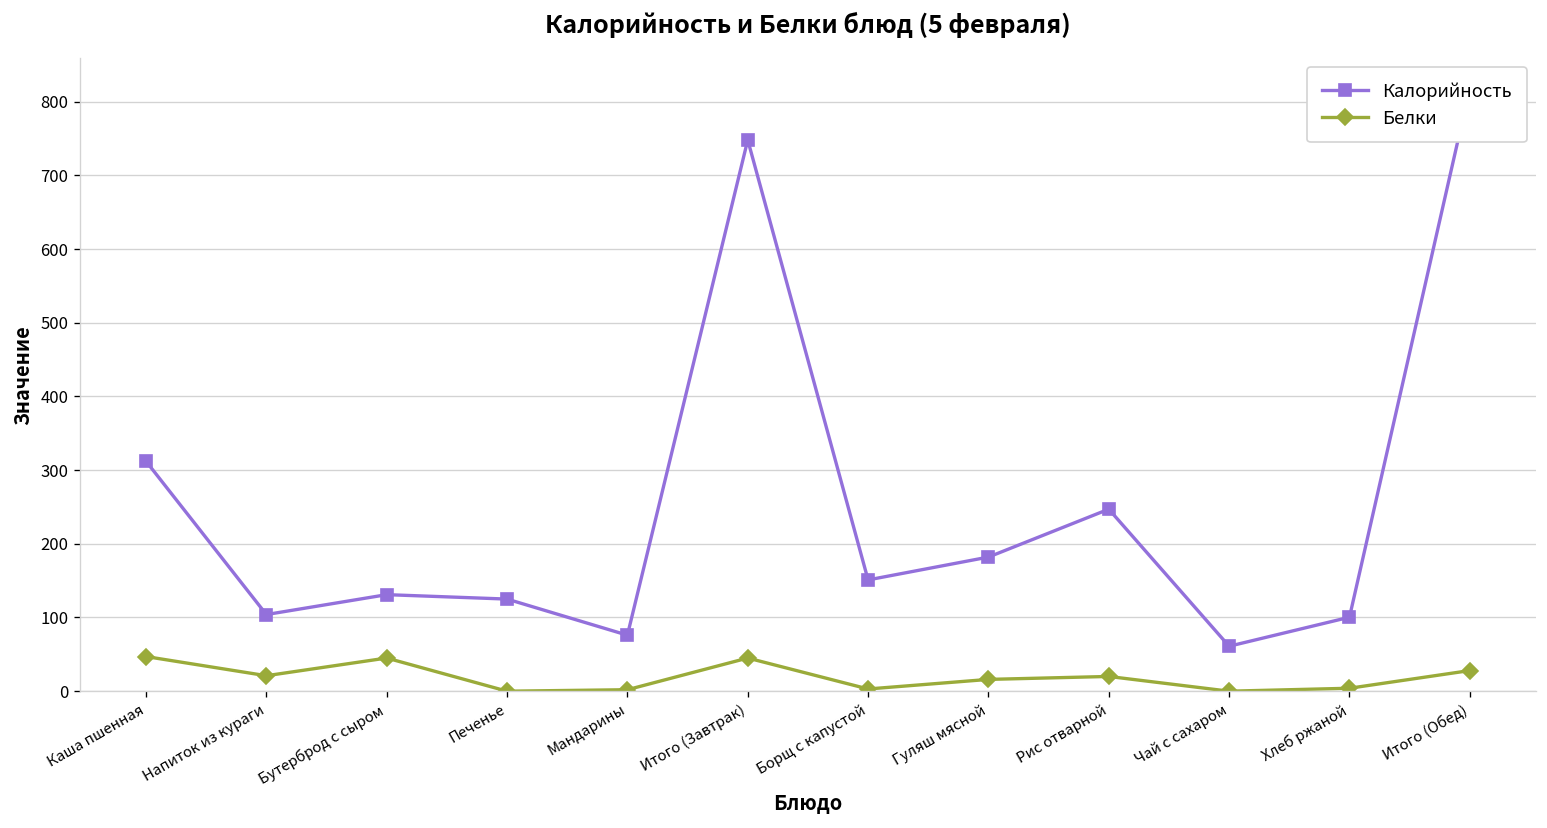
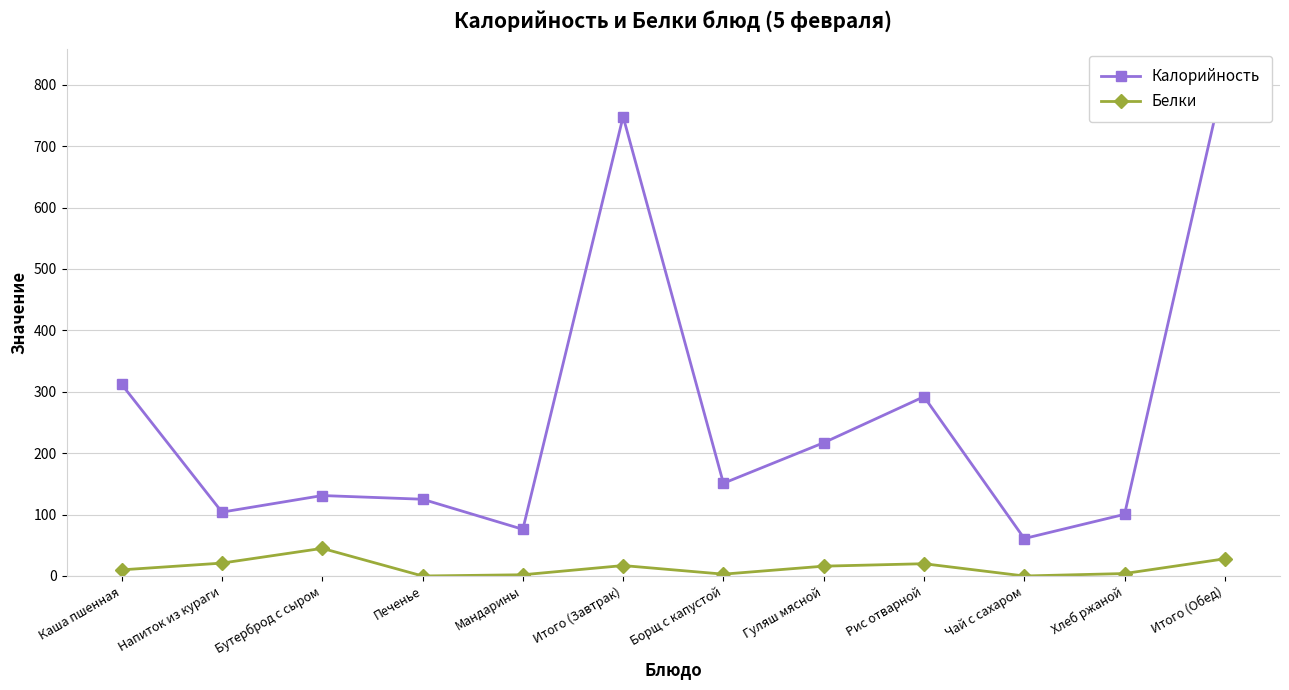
  {
    "Калорийность": {
      "Каша пшенная": 310,
      "Напиток из кураги": 100,
      "Бутерброд с сыром": 130,
      "Печенье": 130,
      "Мандарины": 80,
      "Итого (Завтрак)": 750,
      "Борщ с капустой": 150,
-     "Гуляш мясной": 180,
-     "Рис отварной": 250,
+     "Гуляш мясной": 220,
+     "Рис отварной": 290,
      "Чай с сахаром": 60,
      "Хлеб ржаной": 100
    },
    "Белки": {
-     "Каша пшенная": 50,
+     "Каша пшенная": 10,
      "Напиток из кураги": 20,
      "Бутерброд с сыром": 50,
      "Печенье": 0,
      "Мандарины": 0,
-     "Итого (Завтрак)": 50,
+     "Итого (Завтрак)": 20,
      "Борщ с капустой": 0,
      "Гуляш мясной": 20,
      "Рис отварной": 20,
      "Чай с сахаром": 0,
      "Хлеб ржаной": 0,
      "Итого (Обед)": 30
    }
  }
